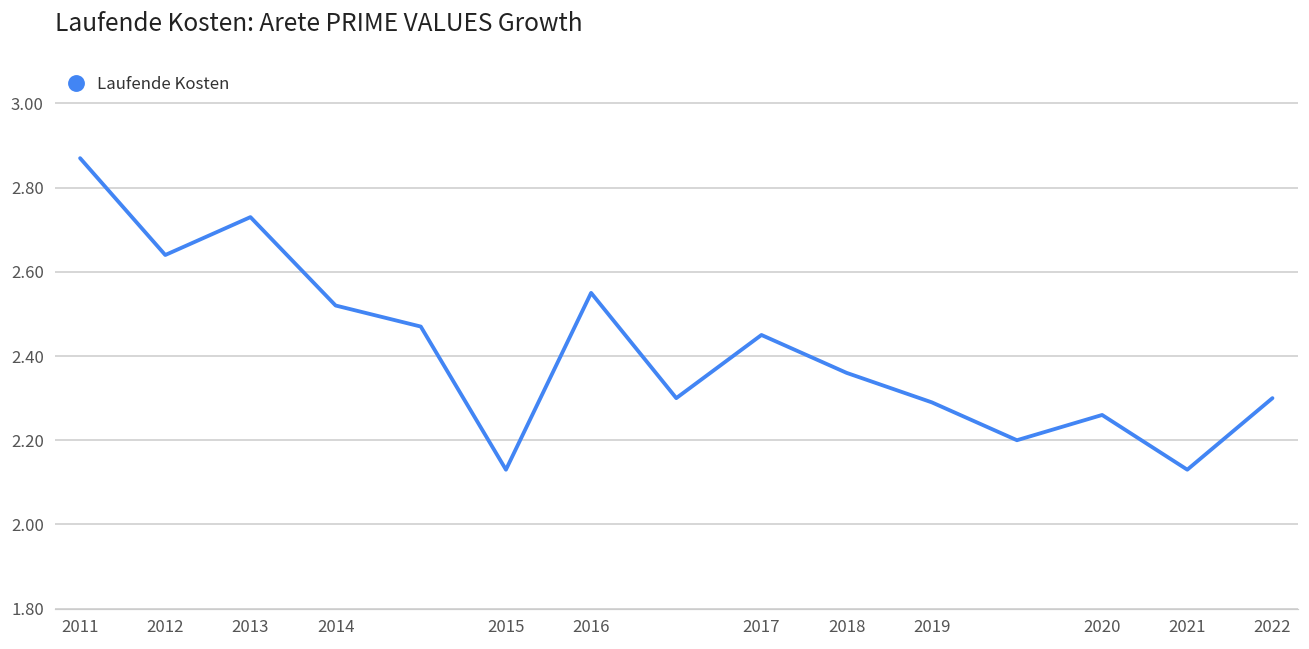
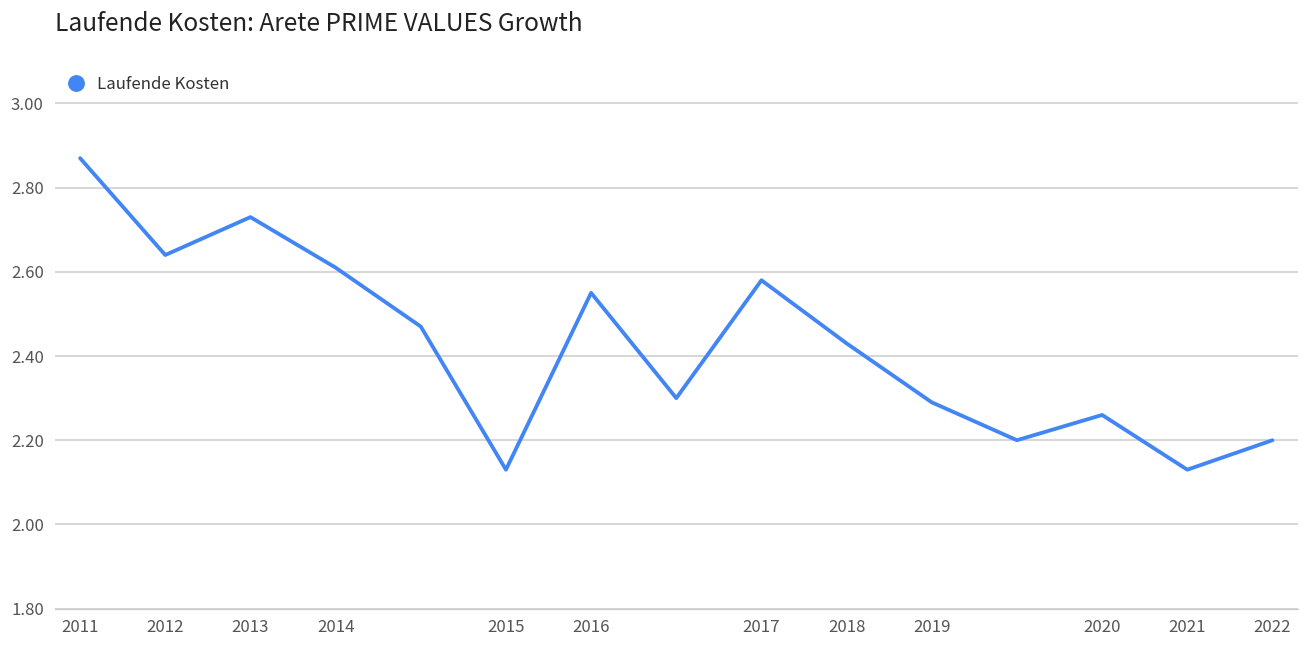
  {
    "2011": 2.87,
    "2012": 2.64,
    "2013": 2.73,
-   "2014": 2.52,
+   "2014": 2.61,
    "2015": 2.13,
    "2016": 2.55,
-   "2017": 2.45,
-   "2018": 2.36,
+   "2017": 2.58,
+   "2018": 2.43,
    "2019": 2.29,
    "2020": 2.26,
    "2021": 2.13,
-   "2022": 2.3
+   "2022": 2.2
  }
